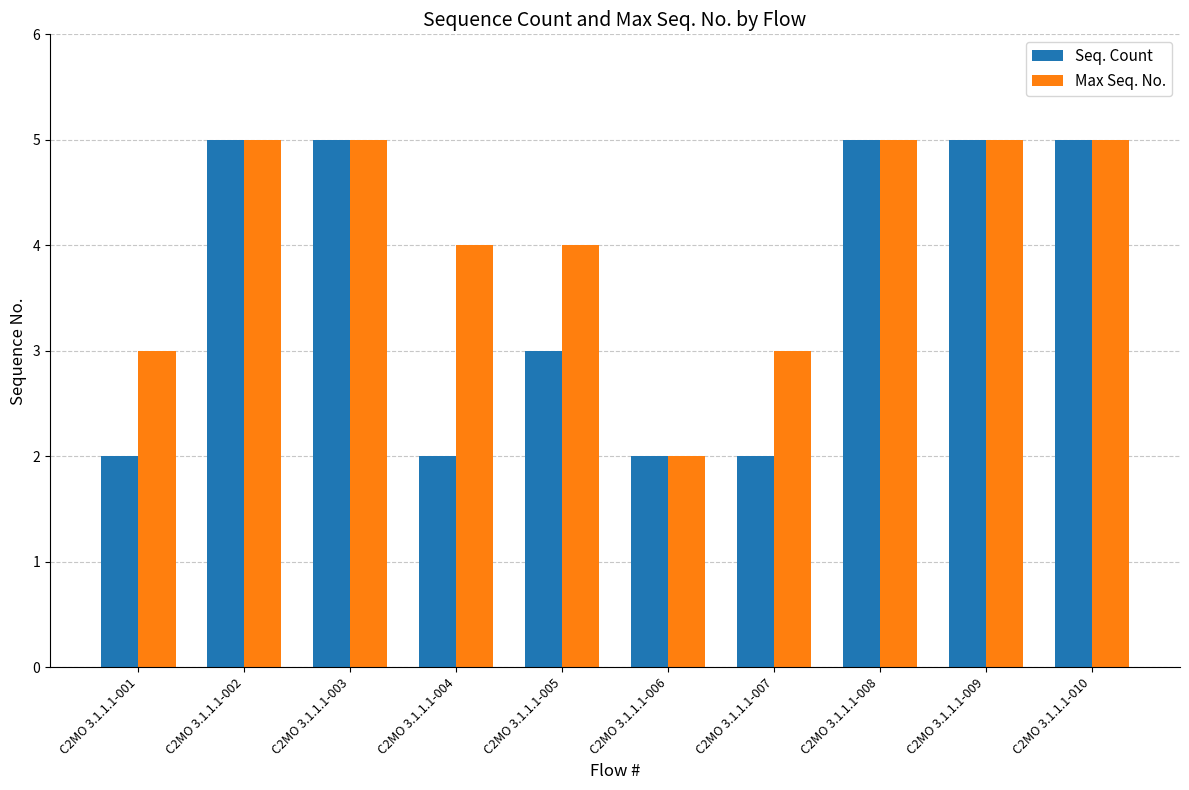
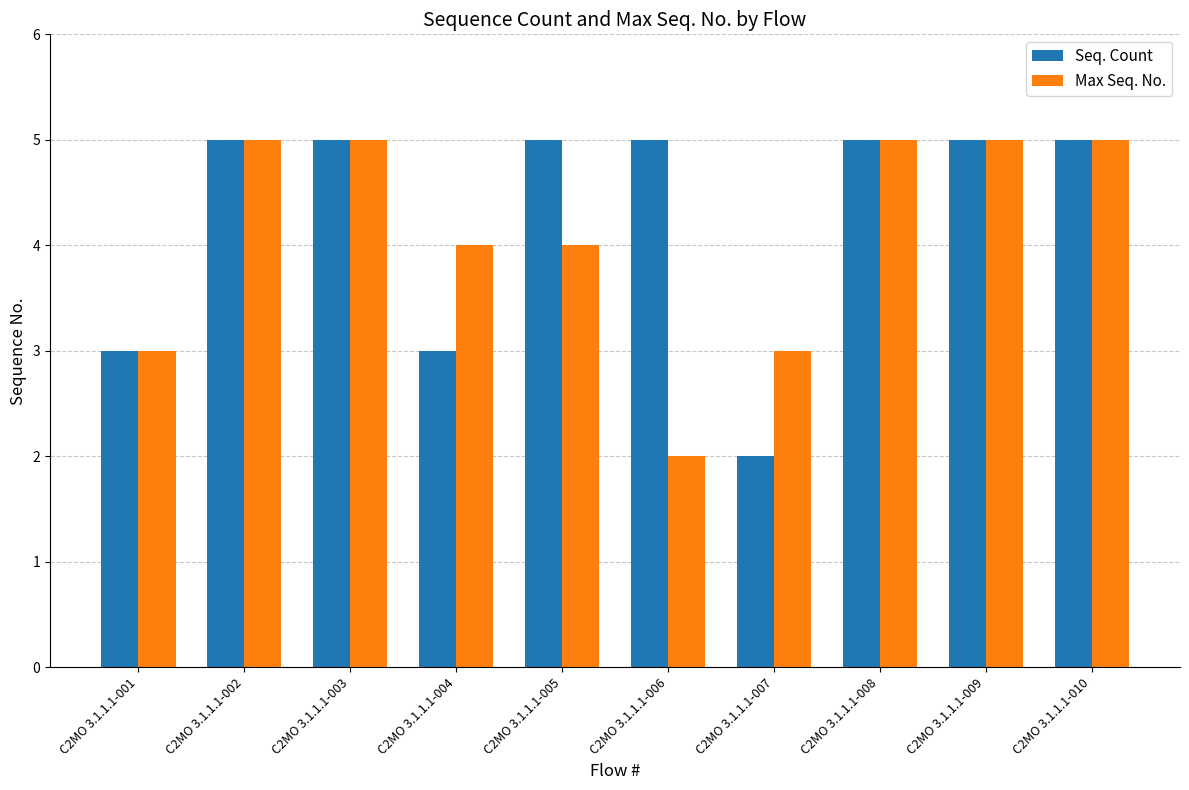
  {
    "Seq. Count": {
-     "C2MO 3.1.1.1-001": 2,
+     "C2MO 3.1.1.1-001": 3,
      "C2MO 3.1.1.1-002": 5,
      "C2MO 3.1.1.1-003": 5,
-     "C2MO 3.1.1.1-004": 2,
-     "C2MO 3.1.1.1-005": 3,
-     "C2MO 3.1.1.1-006": 2,
+     "C2MO 3.1.1.1-004": 3,
+     "C2MO 3.1.1.1-005": 5,
+     "C2MO 3.1.1.1-006": 5,
      "C2MO 3.1.1.1-007": 2,
      "C2MO 3.1.1.1-008": 5,
      "C2MO 3.1.1.1-009": 5,
      "C2MO 3.1.1.1-010": 5
    },
    "Max Seq. No.": {
      "C2MO 3.1.1.1-001": 3,
      "C2MO 3.1.1.1-002": 5,
      "C2MO 3.1.1.1-003": 5,
      "C2MO 3.1.1.1-004": 4,
      "C2MO 3.1.1.1-005": 4,
      "C2MO 3.1.1.1-006": 2,
      "C2MO 3.1.1.1-007": 3,
      "C2MO 3.1.1.1-008": 5,
      "C2MO 3.1.1.1-009": 5,
      "C2MO 3.1.1.1-010": 5
    }
  }
